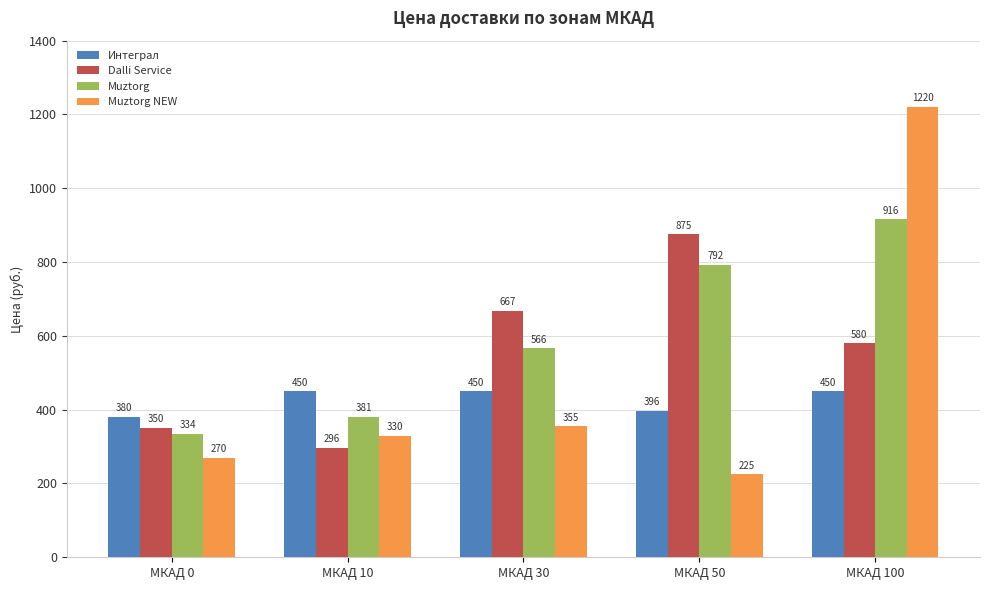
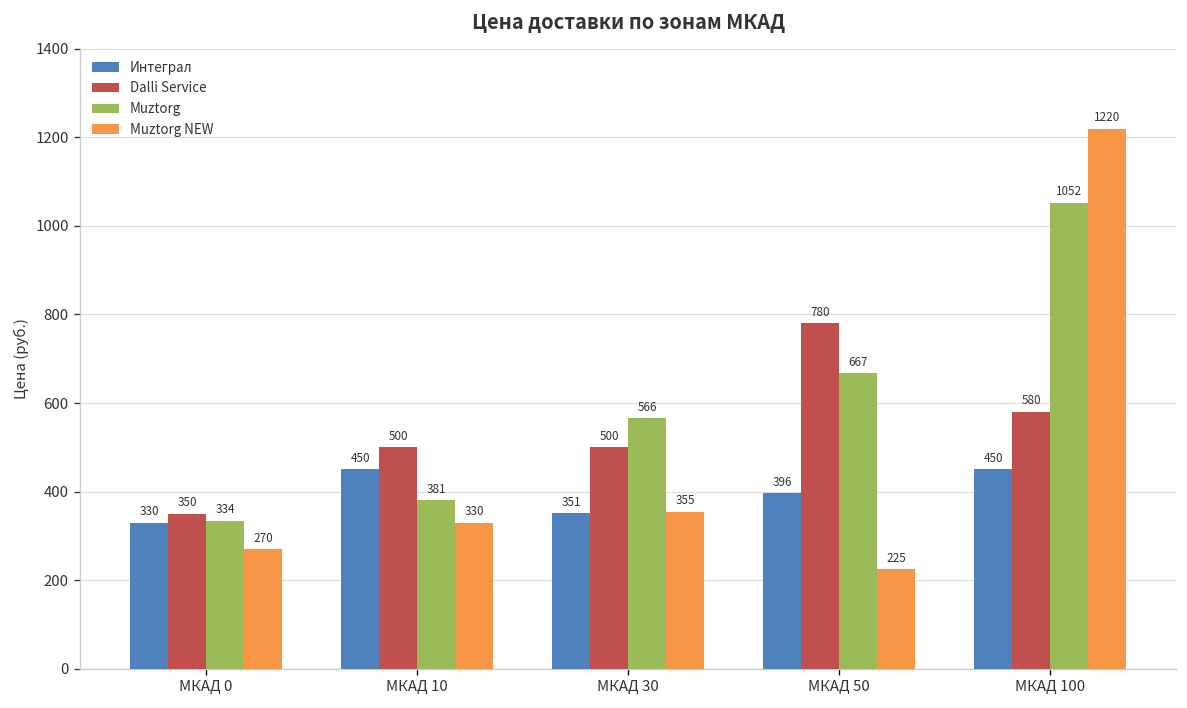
  {
    "Интеграл": {
-     "МКАД 0": 380,
+     "МКАД 0": 330,
      "МКАД 10": 450,
-     "МКАД 30": 450,
+     "МКАД 30": 351,
      "МКАД 50": 396,
      "МКАД 100": 450
    },
    "Dalli Service": {
      "МКАД 0": 350,
-     "МКАД 10": 296,
-     "МКАД 30": 667,
-     "МКАД 50": 875,
+     "МКАД 10": 500,
+     "МКАД 30": 500,
+     "МКАД 50": 780,
      "МКАД 100": 580
    },
    "Muztorg": {
      "МКАД 0": 334,
      "МКАД 10": 381,
      "МКАД 30": 566,
-     "МКАД 50": 792,
-     "МКАД 100": 916
+     "МКАД 50": 667,
+     "МКАД 100": 1052
    },
    "Muztorg NEW": {
      "МКАД 0": 270,
      "МКАД 10": 330,
      "МКАД 30": 355,
      "МКАД 50": 225,
      "МКАД 100": 1220
    }
  }
